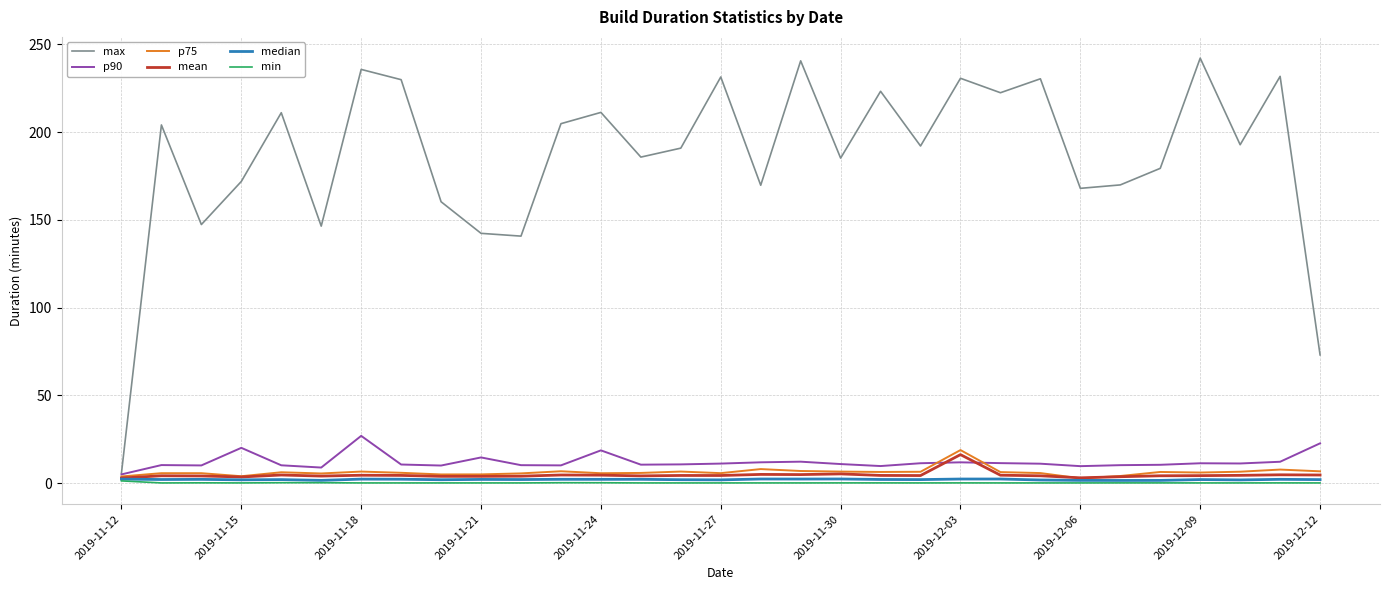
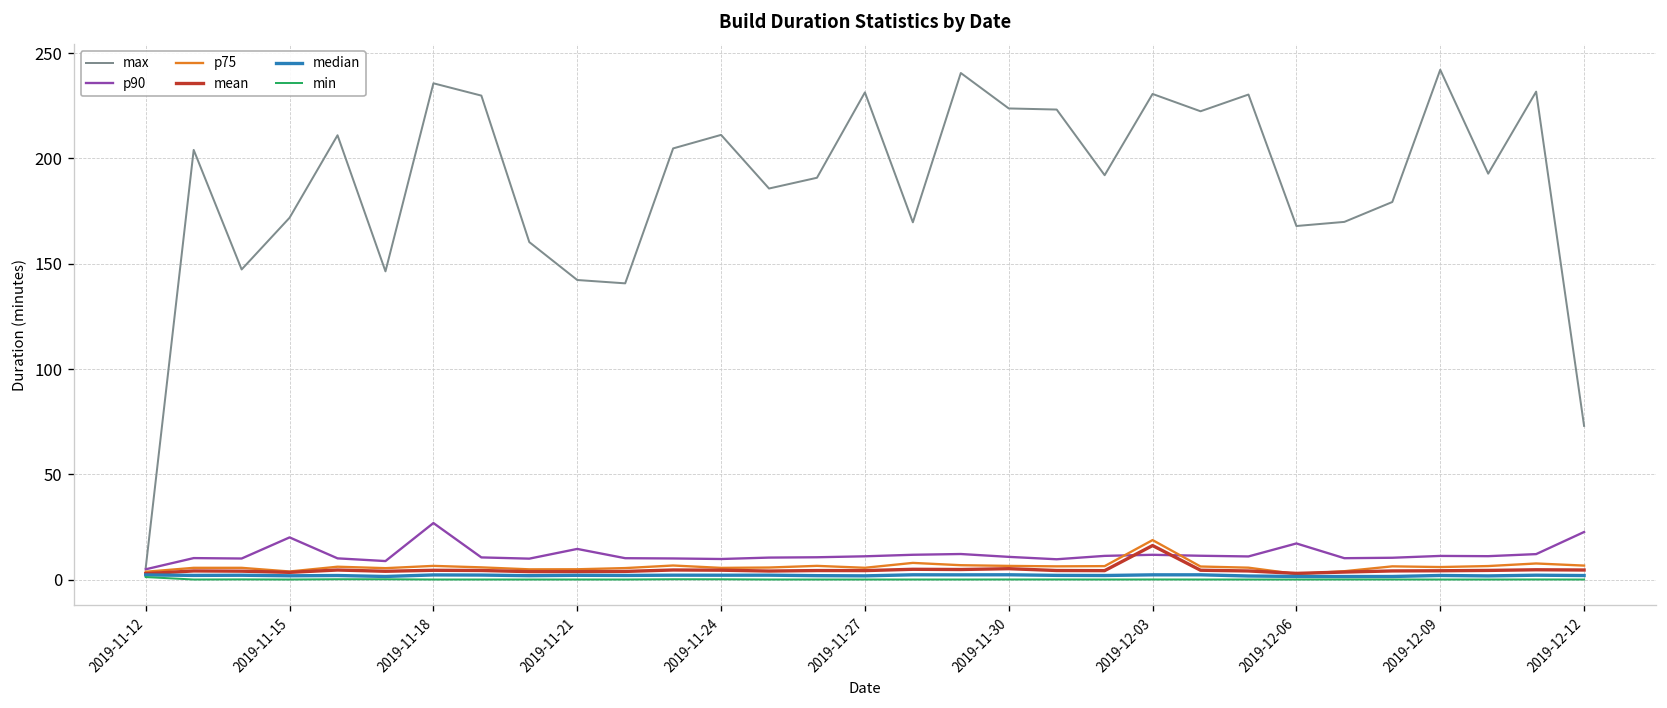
  {
    "max": {
      "2019-11-15": 172,
      "2019-11-18": 236,
      "2019-11-21": 142,
      "2019-11-24": 211,
      "2019-11-27": 231,
-     "2019-11-30": 185,
+     "2019-11-30": 224,
      "2019-12-03": 231,
      "2019-12-06": 168,
      "2019-12-09": 242,
      "2019-12-12": 73
    },
    "p90": {
      "2019-11-15": 20,
      "2019-11-18": 27,
      "2019-11-21": 15,
-     "2019-11-24": 19,
+     "2019-11-24": 10,
      "2019-11-27": 11,
      "2019-11-30": 11,
      "2019-12-03": 12,
-     "2019-12-06": 10,
+     "2019-12-06": 17,
      "2019-12-09": 11,
      "2019-12-12": 23
    },
    "p75": {
      "2019-11-18": 7,
      "2019-12-03": 19,
      "2019-12-09": 6,
      "2019-12-12": 7
    },
    "mean": {
      "2019-11-18": 4,
      "2019-12-03": 16,
      "2019-12-09": 4,
      "2019-12-12": 5
    },
    "median": {
      "2019-11-15": 2,
      "2019-11-18": 2,
      "2019-11-21": 2,
      "2019-11-24": 2,
      "2019-11-27": 2,
      "2019-11-30": 2,
      "2019-12-03": 2,
      "2019-12-09": 2,
      "2019-12-12": 2
    },
    "min": {
      "2019-11-15": 0,
      "2019-11-18": 0,
      "2019-11-21": 0,
      "2019-11-24": 0,
      "2019-11-27": 0,
      "2019-11-30": 0,
      "2019-12-03": 0,
      "2019-12-09": 0,
      "2019-12-12": 0
    }
  }
